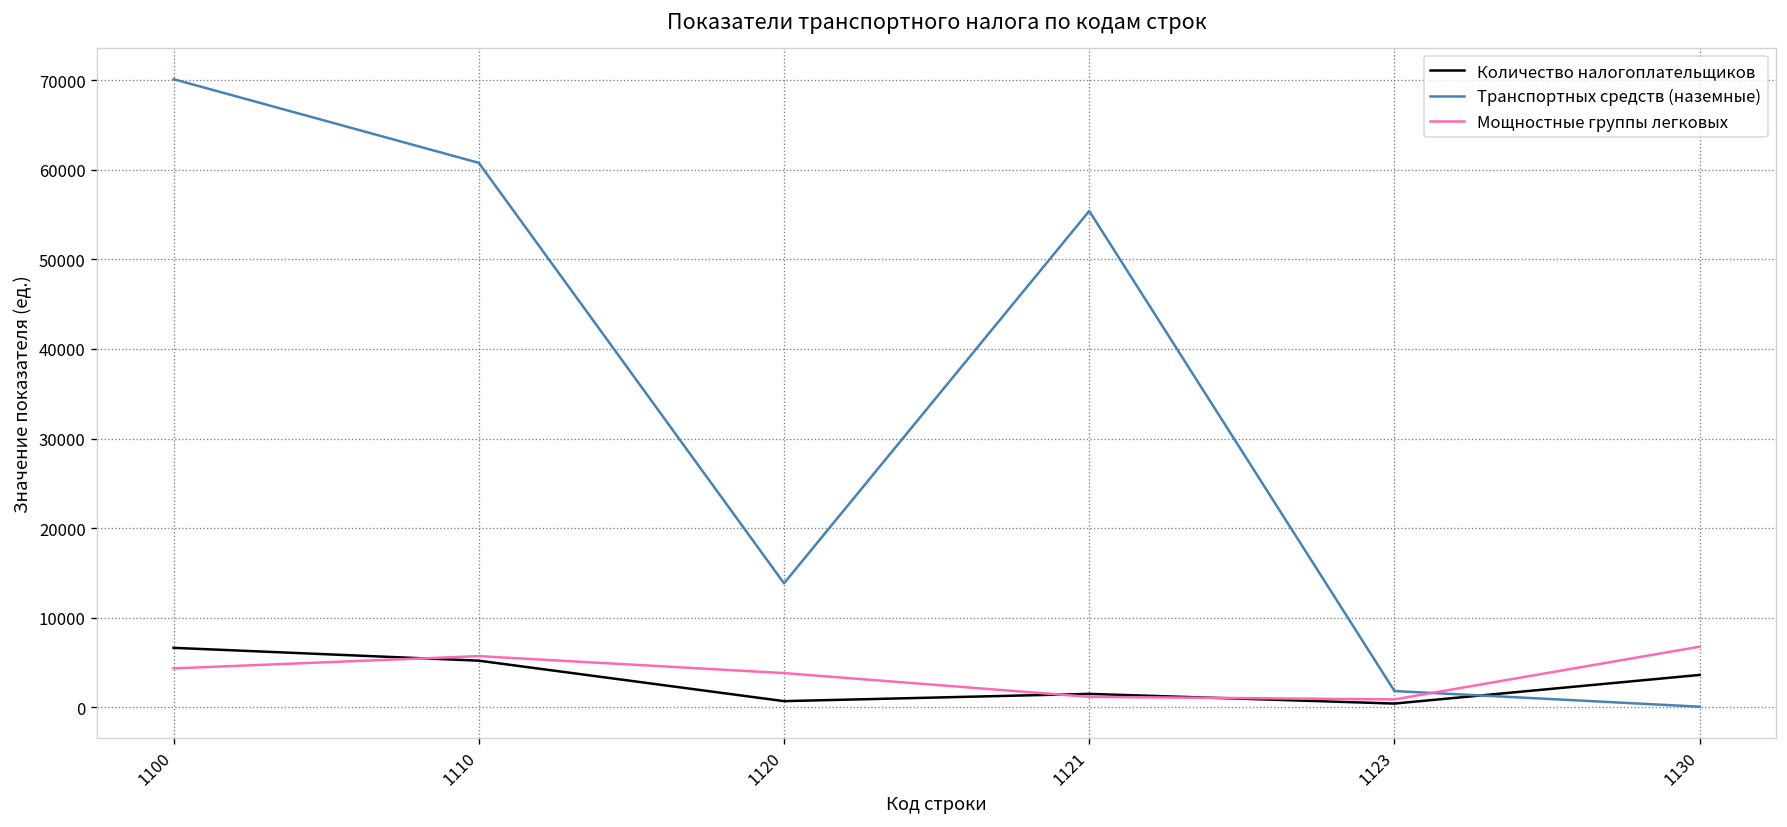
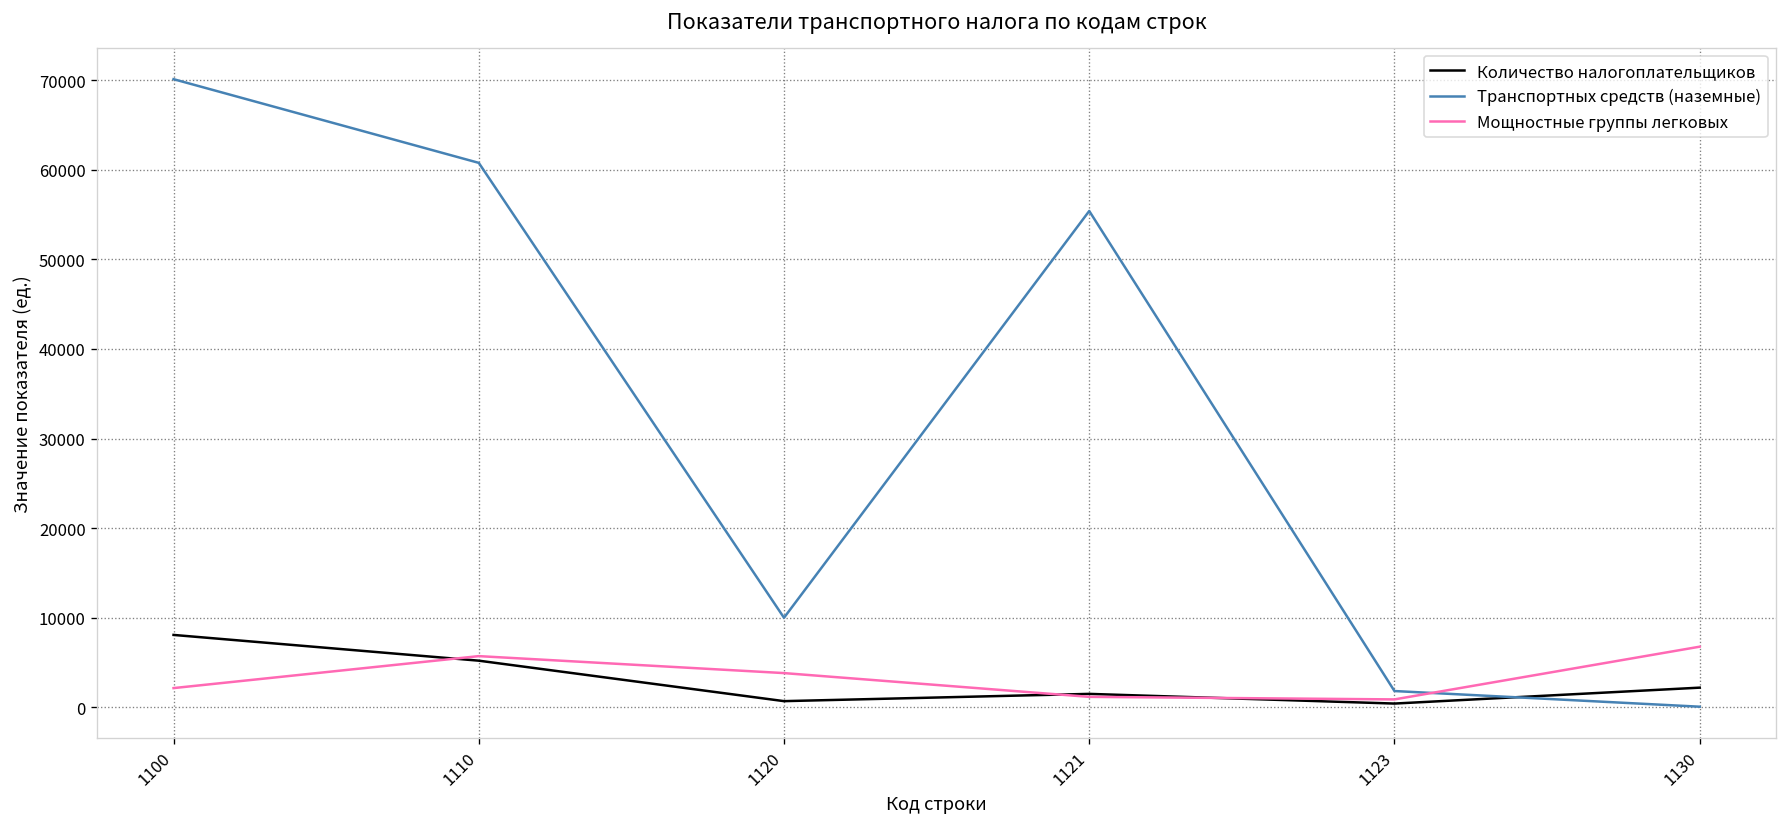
  {
    "Количество налогоплательщиков": {
-     "1100": 7000,
+     "1100": 8000,
      "1110": 5000,
      "1120": 1000,
      "1123": 0,
-     "1130": 4000
+     "1130": 2000
    },
    "Транспортных средств (наземные)": {
      "1100": 70000,
      "1110": 61000,
-     "1120": 14000,
+     "1120": 10000,
      "1121": 55000,
      "1123": 2000,
      "1130": 0
    },
    "Мощностные группы легковых": {
-     "1100": 4000,
+     "1100": 2000,
      "1110": 6000,
      "1120": 4000,
      "1123": 1000,
      "1130": 7000
    }
  }
